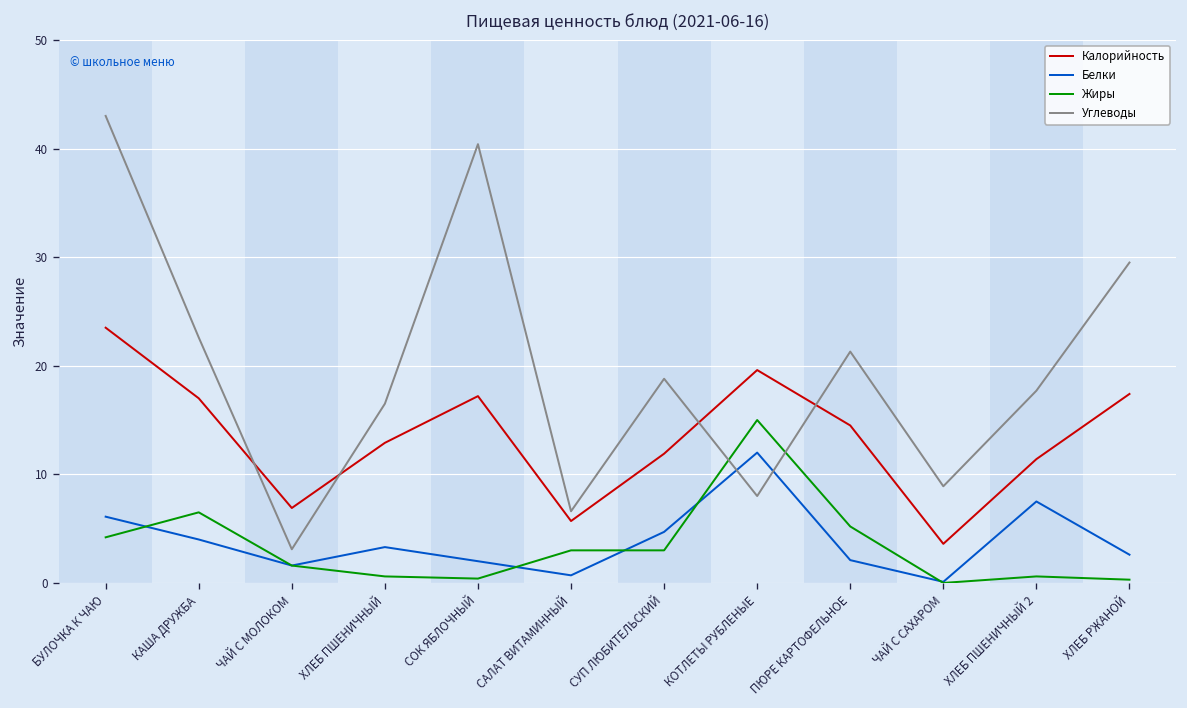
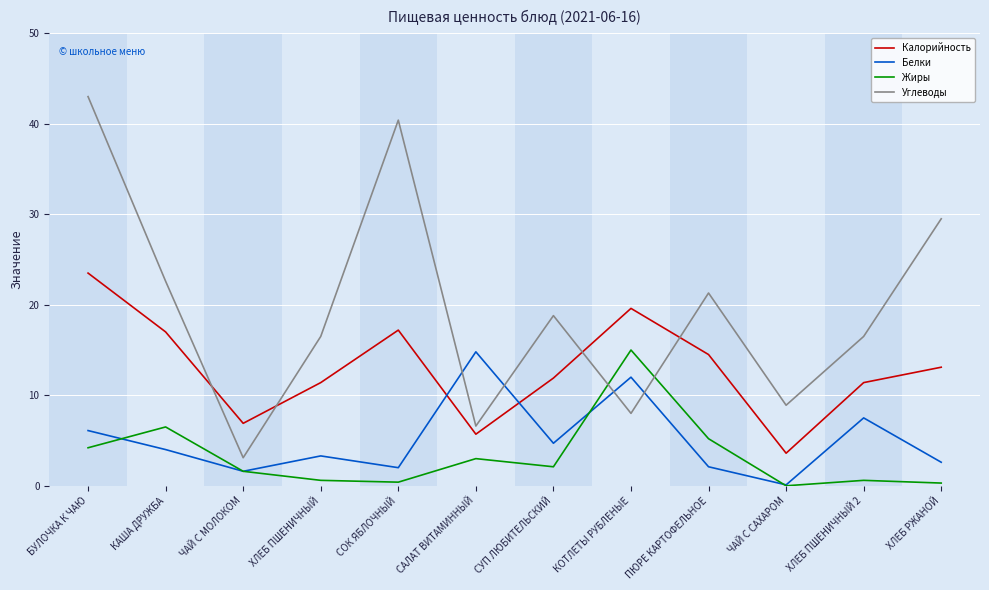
  {
    "Калорийность": {
      "БУЛОЧКА К ЧАЮ": 24,
      "КАША ДРУЖБА": 17,
      "ЧАЙ С МОЛОКОМ": 7,
-     "ХЛЕБ ПШЕНИЧНЫЙ": 13,
+     "ХЛЕБ ПШЕНИЧНЫЙ": 11,
      "СОК ЯБЛОЧНЫЙ": 17,
      "САЛАТ ВИТАМИННЫЙ": 6,
      "СУП ЛЮБИТЕЛЬСКИЙ": 12,
      "КОТЛЕТЫ РУБЛЕНЫЕ": 20,
      "ПЮРЕ КАРТОФЕЛЬНОЕ": 15,
      "ЧАЙ С САХАРОМ": 4,
      "ХЛЕБ ПШЕНИЧНЫЙ 2": 11,
-     "ХЛЕБ РЖАНОЙ": 17
+     "ХЛЕБ РЖАНОЙ": 13
    },
    "Белки": {
      "БУЛОЧКА К ЧАЮ": 6,
      "КАША ДРУЖБА": 4,
      "ХЛЕБ ПШЕНИЧНЫЙ": 3,
      "СОК ЯБЛОЧНЫЙ": 2,
-     "САЛАТ ВИТАМИННЫЙ": 1,
+     "САЛАТ ВИТАМИННЫЙ": 15,
      "СУП ЛЮБИТЕЛЬСКИЙ": 5,
      "КОТЛЕТЫ РУБЛЕНЫЕ": 12,
      "ПЮРЕ КАРТОФЕЛЬНОЕ": 2,
      "ХЛЕБ ПШЕНИЧНЫЙ 2": 8,
      "ХЛЕБ РЖАНОЙ": 3
    },
    "Жиры": {
      "БУЛОЧКА К ЧАЮ": 4,
      "КАША ДРУЖБА": 7,
      "ХЛЕБ ПШЕНИЧНЫЙ": 1,
      "СОК ЯБЛОЧНЫЙ": 0,
      "САЛАТ ВИТАМИННЫЙ": 3,
-     "СУП ЛЮБИТЕЛЬСКИЙ": 3,
+     "СУП ЛЮБИТЕЛЬСКИЙ": 2,
      "КОТЛЕТЫ РУБЛЕНЫЕ": 15,
      "ПЮРЕ КАРТОФЕЛЬНОЕ": 5,
      "ХЛЕБ ПШЕНИЧНЫЙ 2": 1,
      "ХЛЕБ РЖАНОЙ": 0
    },
    "Углеводы": {
      "БУЛОЧКА К ЧАЮ": 43,
      "КАША ДРУЖБА": 23,
      "ЧАЙ С МОЛОКОМ": 3,
      "ХЛЕБ ПШЕНИЧНЫЙ": 17,
      "СОК ЯБЛОЧНЫЙ": 40,
      "САЛАТ ВИТАМИННЫЙ": 7,
      "СУП ЛЮБИТЕЛЬСКИЙ": 19,
      "КОТЛЕТЫ РУБЛЕНЫЕ": 8,
      "ПЮРЕ КАРТОФЕЛЬНОЕ": 21,
      "ЧАЙ С САХАРОМ": 9,
-     "ХЛЕБ ПШЕНИЧНЫЙ 2": 18,
+     "ХЛЕБ ПШЕНИЧНЫЙ 2": 17,
      "ХЛЕБ РЖАНОЙ": 30
    }
  }
